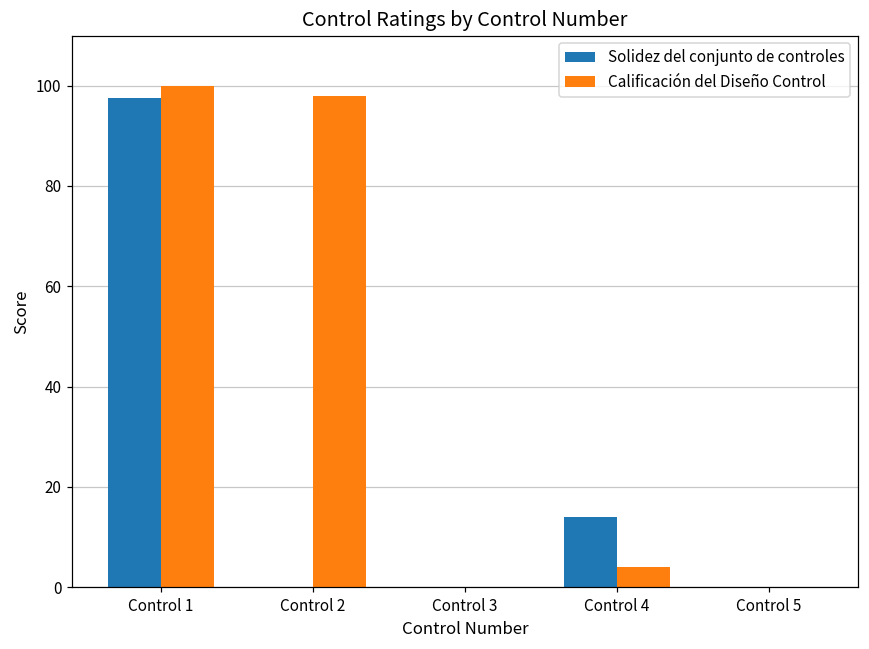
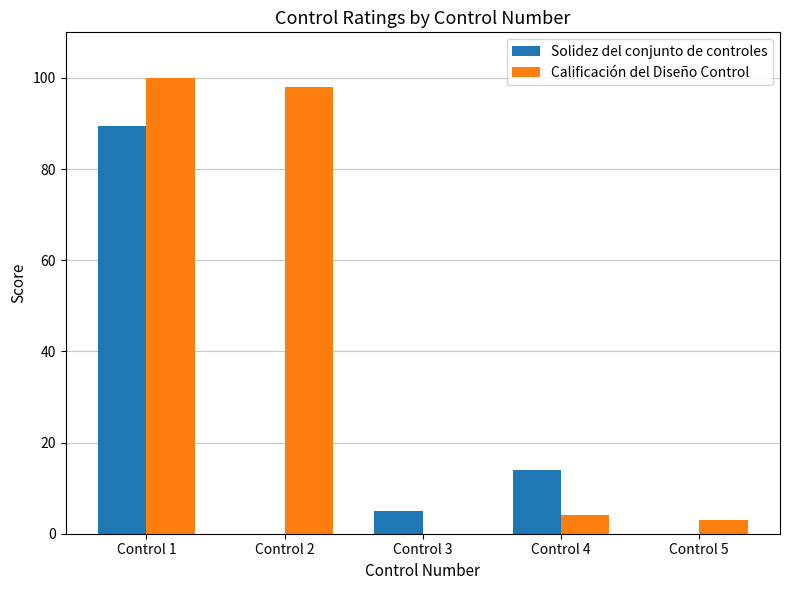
  {
    "Solidez del conjunto de controles": {
-     "Control 1": 98,
+     "Control 1": 89,
      "Control 2": 0,
-     "Control 3": 0,
+     "Control 3": 5,
      "Control 4": 14,
      "Control 5": 0
    },
    "Calificación del Diseño Control": {
      "Control 1": 100,
      "Control 2": 98,
      "Control 3": 0,
      "Control 4": 4,
-     "Control 5": 0
+     "Control 5": 3
    }
  }
